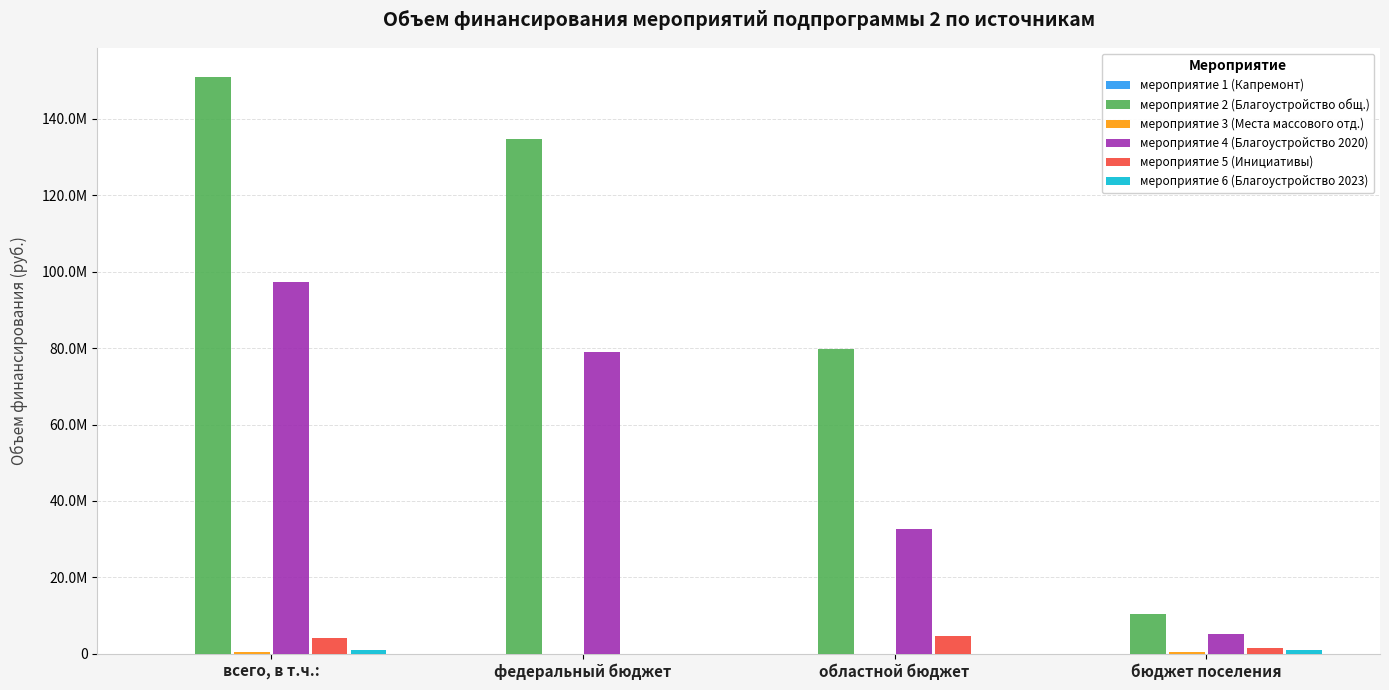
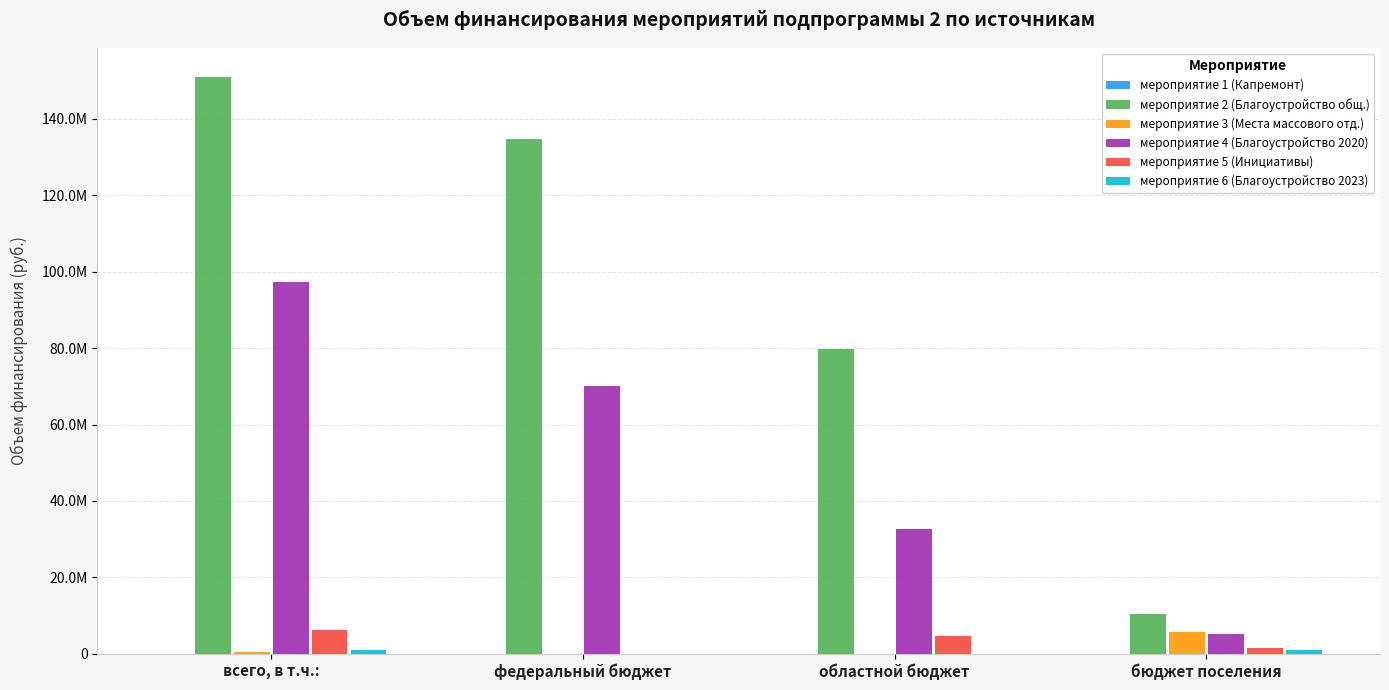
  {
    "мероприятие 2 (Благоустройство общ.)": {
      "всего, в т.ч.:": 151000000,
      "федеральный бюджет": 135000000,
      "областной бюджет": 80000000,
      "бюджет поселения": 10000000
    },
    "мероприятие 3 (Места массового отд.)": {
      "федеральный бюджет": 0,
      "областной бюджет": 0,
-     "бюджет поселения": 1000000
+     "бюджет поселения": 6000000
    },
    "мероприятие 4 (Благоустройство 2020)": {
      "всего, в т.ч.:": 97000000,
-     "федеральный бюджет": 79000000,
+     "федеральный бюджет": 70000000,
      "областной бюджет": 33000000,
      "бюджет поселения": 5000000
    },
    "мероприятие 5 (Инициативы)": {
-     "всего, в т.ч.:": 4000000,
+     "всего, в т.ч.:": 6000000,
      "федеральный бюджет": 0,
      "областной бюджет": 5000000,
      "бюджет поселения": 1000000
    }
  }
